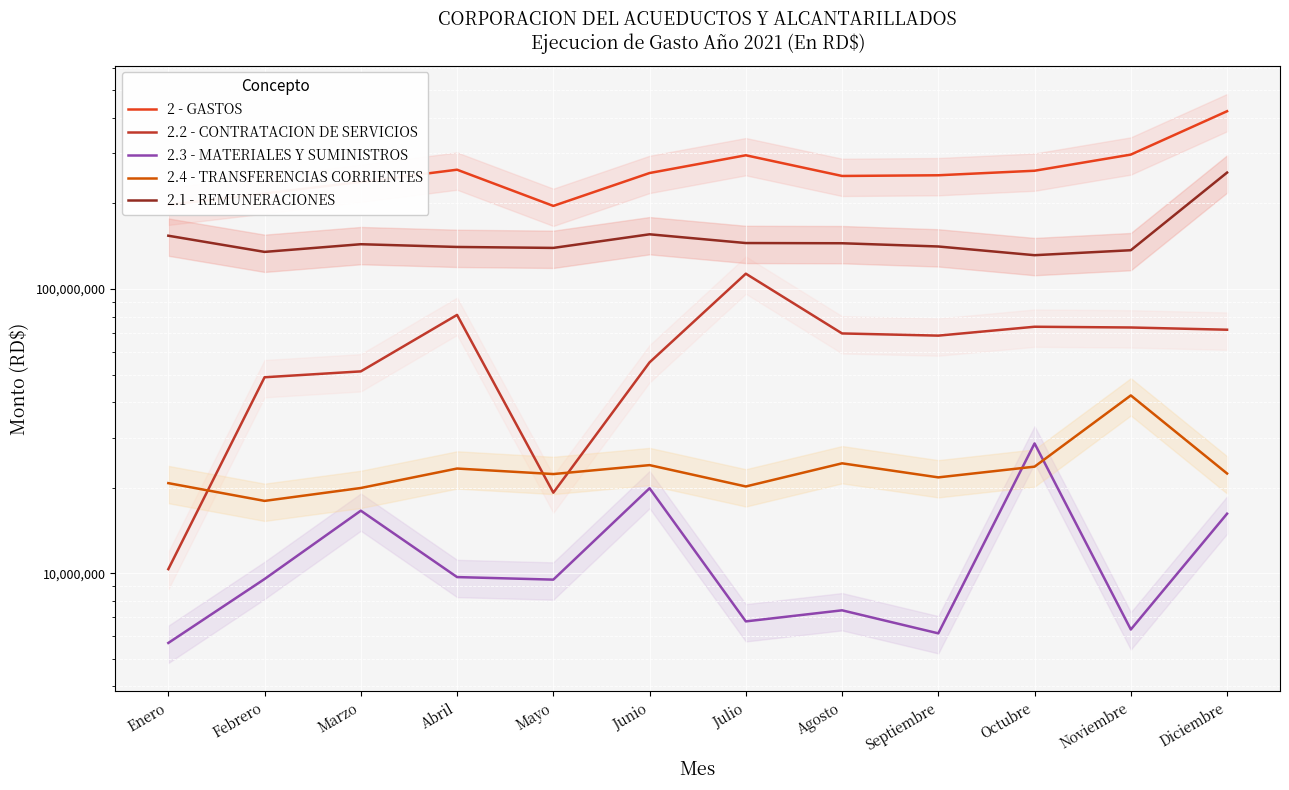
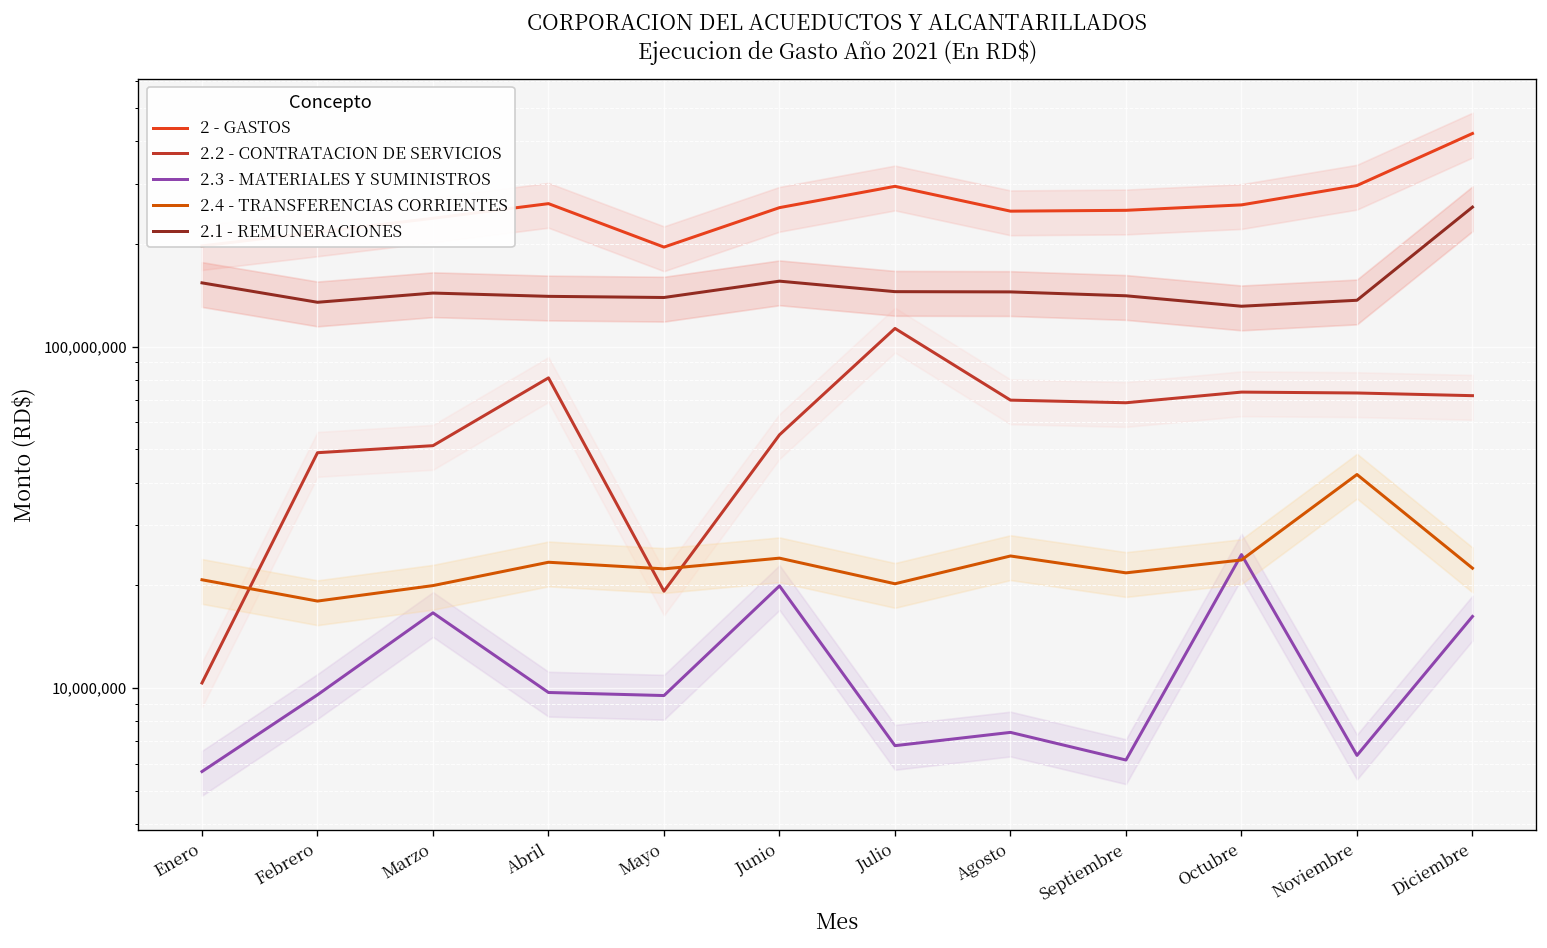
  {
    "2.3 - MATERIALES Y SUMINISTROS": {
      "Enero": "5,700,000",
      "Febrero": "9,500,000",
      "Marzo": "17,000,000",
      "Abril": "9,700,000",
      "Mayo": "9,500,000",
      "Junio": "20,000,000",
      "Julio": "6,800,000",
      "Agosto": "7,400,000",
      "Septiembre": "6,100,000",
-     "Octubre": "29,000,000",
+     "Octubre": "25,000,000",
      "Noviembre": "6,300,000",
      "Diciembre": "16,000,000"
    }
  }
